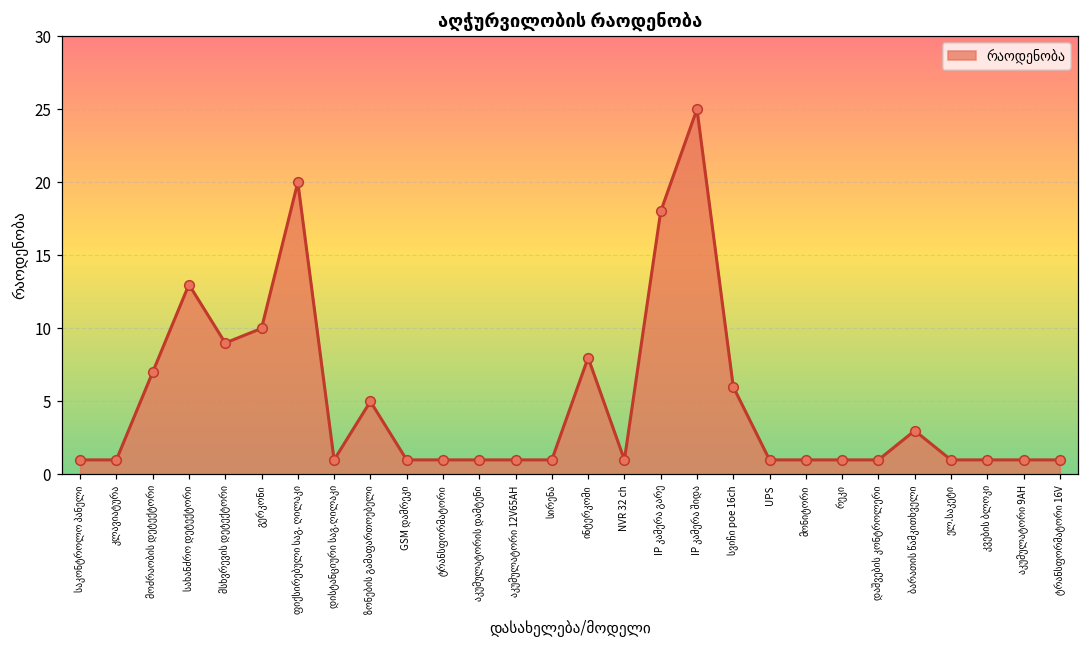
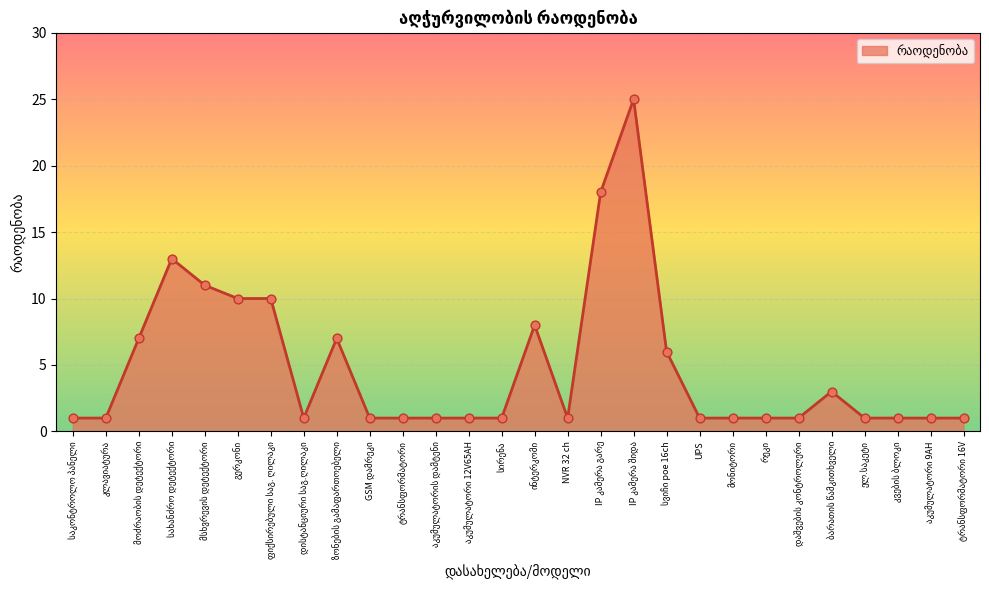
  {
    "საკონტროლო პანელი": 1,
    "კლავიატურა": 1,
    "მოძრაობის დეტექტორი": 7,
    "სახანძრო დეტექტორი": 13,
-   "მსხვრევის დეტექტორი": 9,
+   "მსხვრევის დეტექტორი": 11,
    "გერკონი": 10,
-   "ფიქსირებული საგ. ღილაკი": 20,
+   "ფიქსირებული საგ. ღილაკი": 10,
    "დისტანციური საგ.ღილაკი": 1,
-   "ზონების გამაფართოებელი": 5,
+   "ზონების გამაფართოებელი": 7,
    "GSM დამრეკი": 1,
    "ტრანსფორმატორი": 1,
    "აკუმულატორის დამტენი": 1,
    "აკუმულატორი 12V65AH": 1,
    "სირენა": 1,
    "ინტერკომი": 8,
    "NVR 32 ch": 1,
    "IP კამერა გარე": 18,
    "IP კამერა შიდა": 25,
    "სვიჩი poe 16ch": 6,
    "UPS": 1,
    "მონიტორი": 1,
    "რეკი": 1,
    "დაშვების კონტროლერი": 1,
    "ბარათის წამკითხველი": 3,
    "ელ.საკეტი": 1,
    "კვების ბლოკი": 1,
    "აკუმულატორი 9AH": 1,
    "ტრანსფორმატორი 16V": 1
  }
